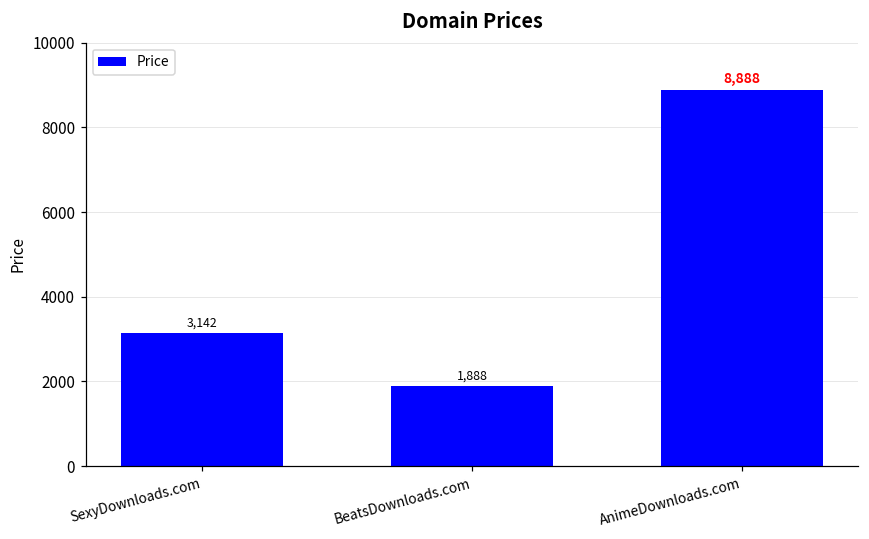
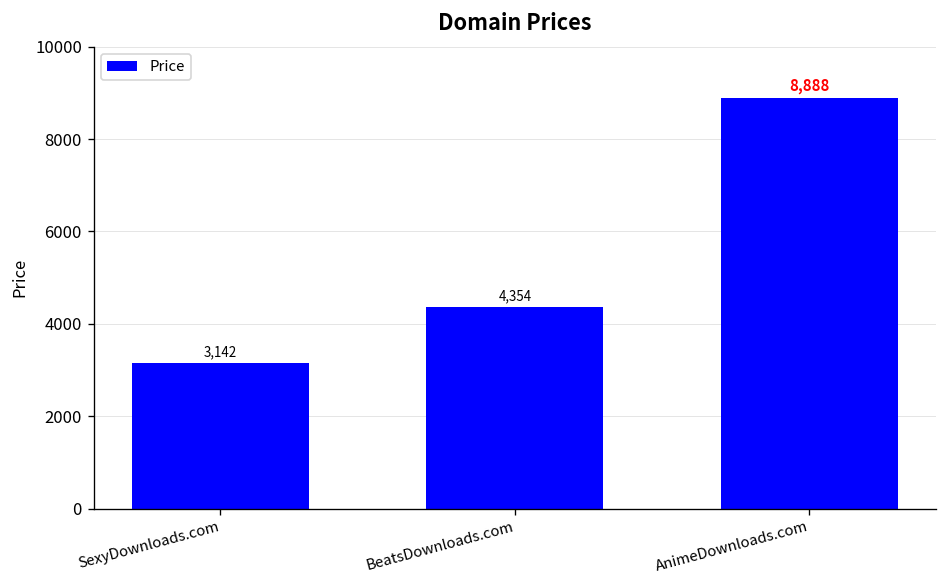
  {
    "SexyDownloads.com": "3,142",
-   "BeatsDownloads.com": "1,888",
+   "BeatsDownloads.com": "4,354",
    "AnimeDownloads.com": "8,888"
  }
